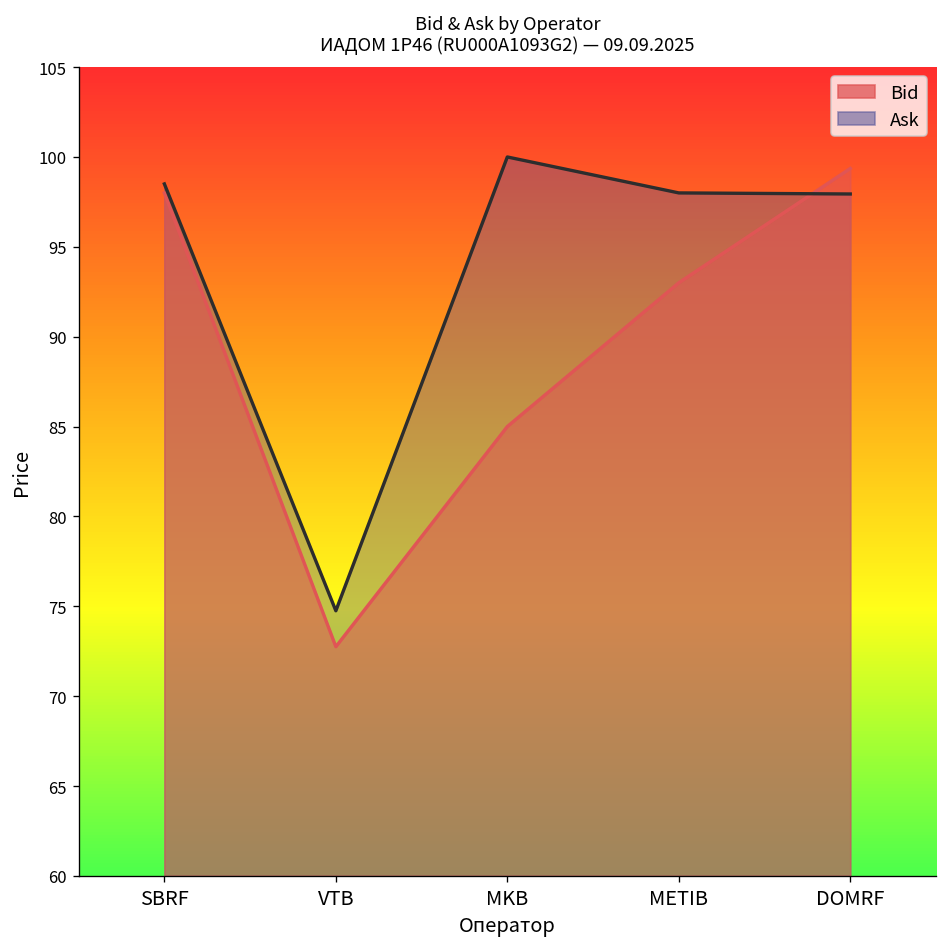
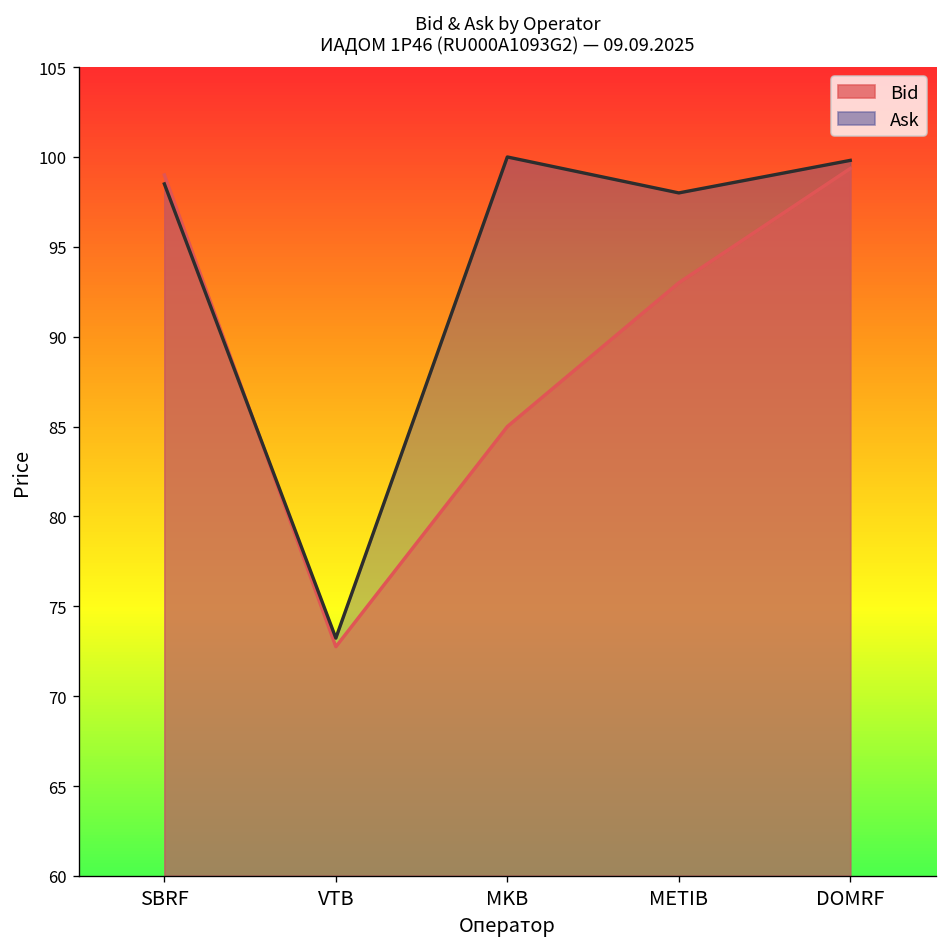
  {
    "Bid": {
-     "SBRF": 98,
+     "SBRF": 99,
      "VTB": 72.8,
      "MKB": 85,
      "METIB": 93,
      "DOMRF": 99.4
    },
    "Ask": {
      "SBRF": 98.5,
-     "VTB": 74.8,
+     "VTB": 73.2,
      "MKB": 100.0,
      "METIB": 98.0,
-     "DOMRF": 97.9
+     "DOMRF": 99.8
    }
  }
